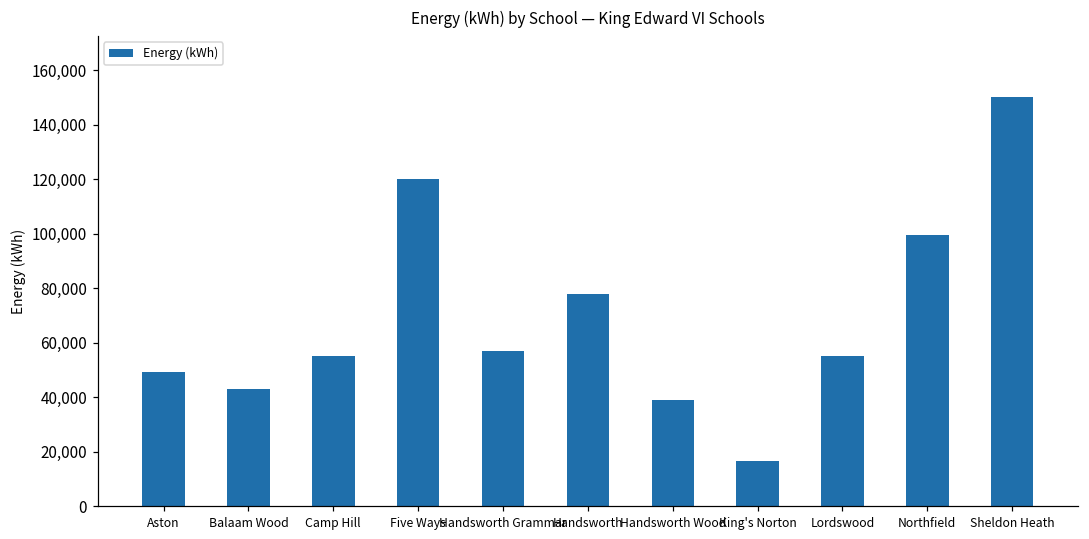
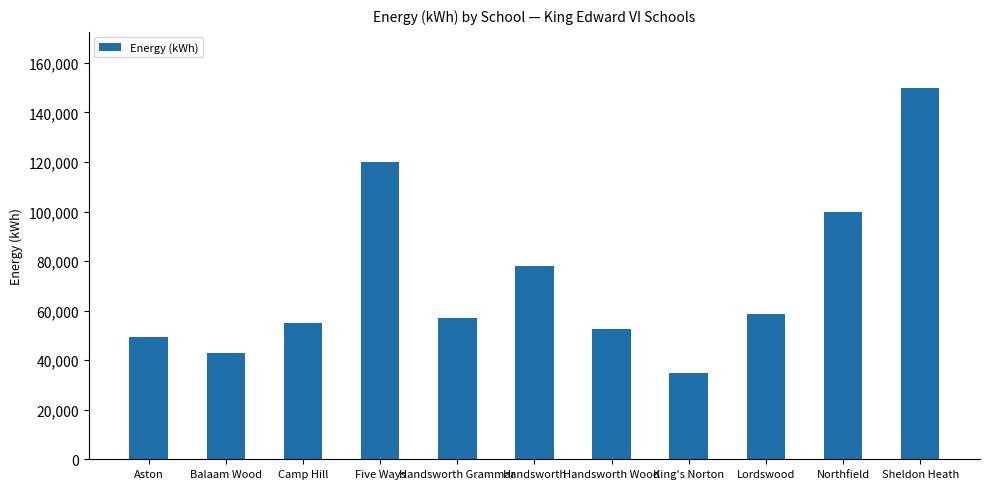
  {
    "Aston": "49,000",
    "Balaam Wood": "43,000",
    "Camp Hill": "55,000",
    "Five Ways": "120,000",
    "Handsworth Grammar": "57,000",
-   "Handsworth Wood": "39,000",
-   "King's Norton": "17,000",
-   "Lordswood": "55,000",
+   "Handsworth Wood": "52,000",
+   "King's Norton": "35,000",
+   "Lordswood": "59,000",
    "Northfield": "100,000",
    "Sheldon Heath": "150,000"
  }
